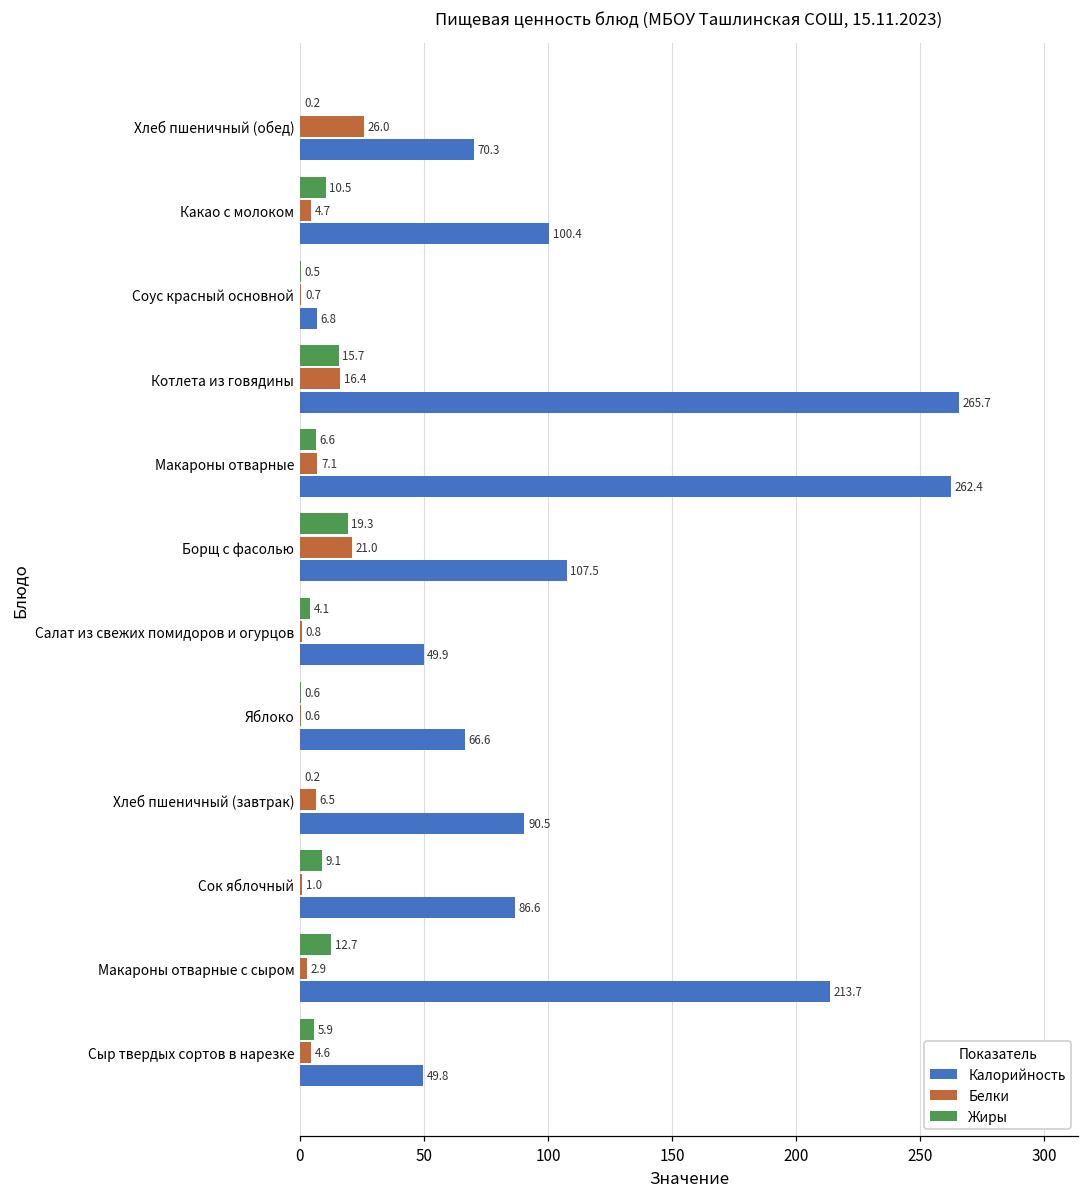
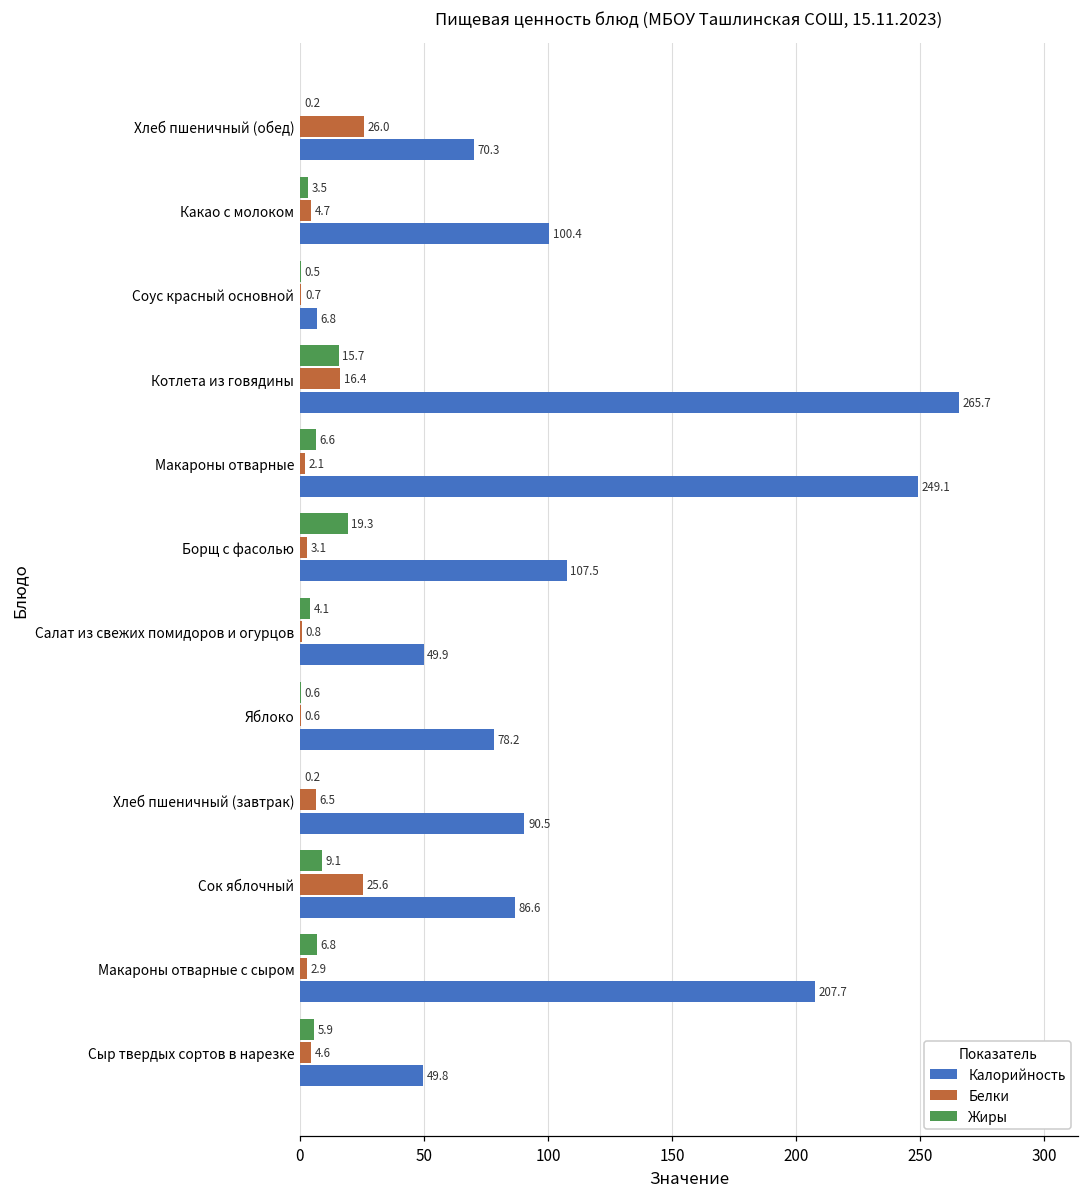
  {
    "Калорийность": {
      "Хлеб пшеничный (обед)": 70.3,
      "Какао с молоком": 100.4,
      "Соус красный основной": 6.8,
      "Котлета из говядины": 265.7,
-     "Макароны отварные": 262.4,
+     "Макароны отварные": 249.1,
      "Борщ с фасолью": 107.5,
      "Салат из свежих помидоров и огурцов": 49.9,
-     "Яблоко": 66.6,
+     "Яблоко": 78.2,
      "Хлеб пшеничный (завтрак)": 90.5,
      "Сок яблочный": 86.6,
-     "Макароны отварные с сыром": 213.7,
+     "Макароны отварные с сыром": 207.7,
      "Сыр твердых сортов в нарезке": 49.8
    },
    "Белки": {
      "Хлеб пшеничный (обед)": 26.0,
      "Какао с молоком": 4.7,
      "Соус красный основной": 0.7,
      "Котлета из говядины": 16.4,
-     "Макароны отварные": 7.1,
-     "Борщ с фасолью": 21.0,
+     "Макароны отварные": 2.1,
+     "Борщ с фасолью": 3.1,
      "Салат из свежих помидоров и огурцов": 0.8,
      "Яблоко": 0.6,
      "Хлеб пшеничный (завтрак)": 6.5,
-     "Сок яблочный": 1.0,
+     "Сок яблочный": 25.6,
      "Макароны отварные с сыром": 2.9,
      "Сыр твердых сортов в нарезке": 4.6
    },
    "Жиры": {
      "Хлеб пшеничный (обед)": 0.2,
-     "Какао с молоком": 10.5,
+     "Какао с молоком": 3.5,
      "Соус красный основной": 0.5,
      "Котлета из говядины": 15.7,
      "Макароны отварные": 6.6,
      "Борщ с фасолью": 19.3,
      "Салат из свежих помидоров и огурцов": 4.1,
      "Яблоко": 0.6,
      "Хлеб пшеничный (завтрак)": 0.2,
      "Сок яблочный": 9.1,
-     "Макароны отварные с сыром": 12.7,
+     "Макароны отварные с сыром": 6.8,
      "Сыр твердых сортов в нарезке": 5.9
    }
  }
